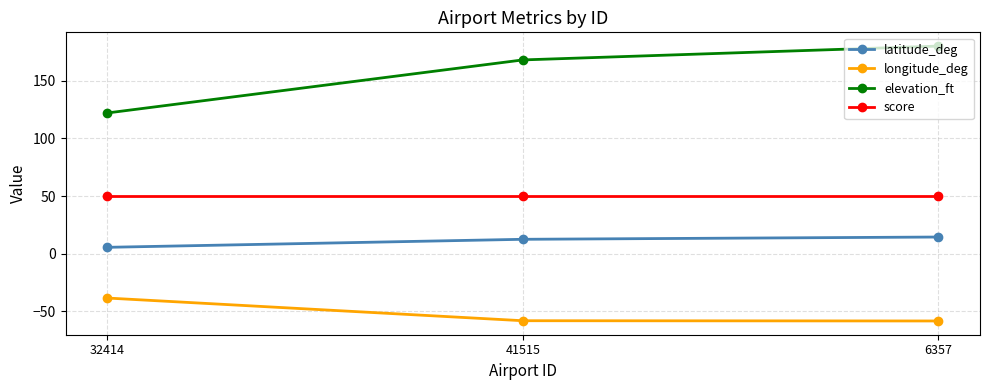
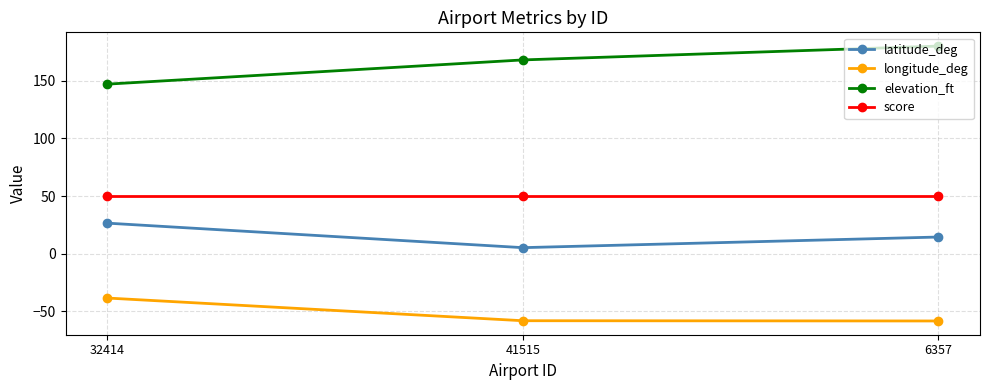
  {
    "latitude_deg": {
-     "32414": 6,
-     "41515": 13,
+     "32414": 27,
+     "41515": 5,
      "6357": 14
    },
    "longitude_deg": {
      "32414": -38,
      "41515": -58,
      "6357": -58
    },
    "elevation_ft": {
-     "32414": 122,
+     "32414": 147,
      "41515": 168
    },
    "score": {
      "32414": 50,
      "41515": 50,
      "6357": 50
    }
  }
